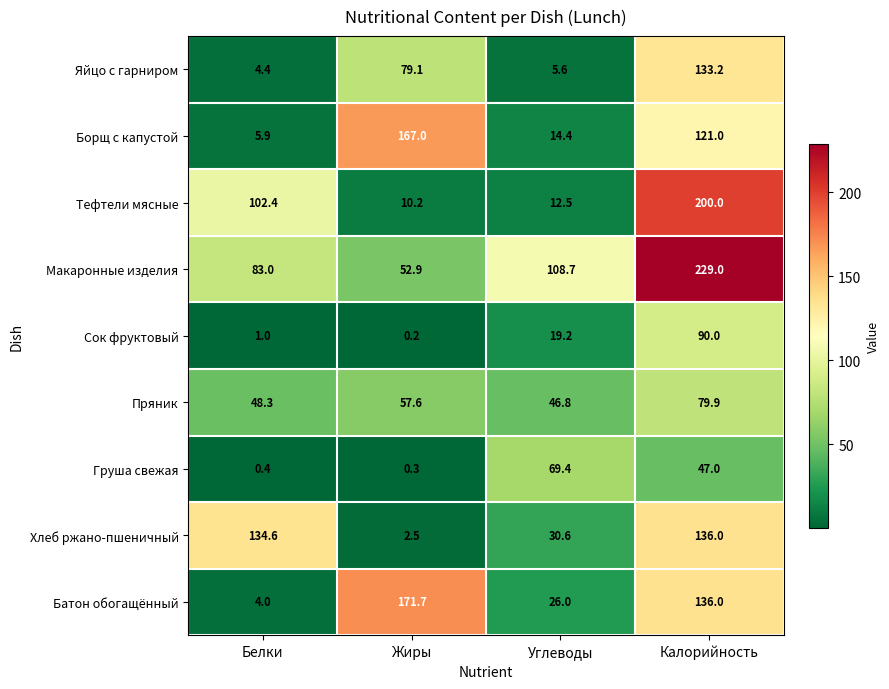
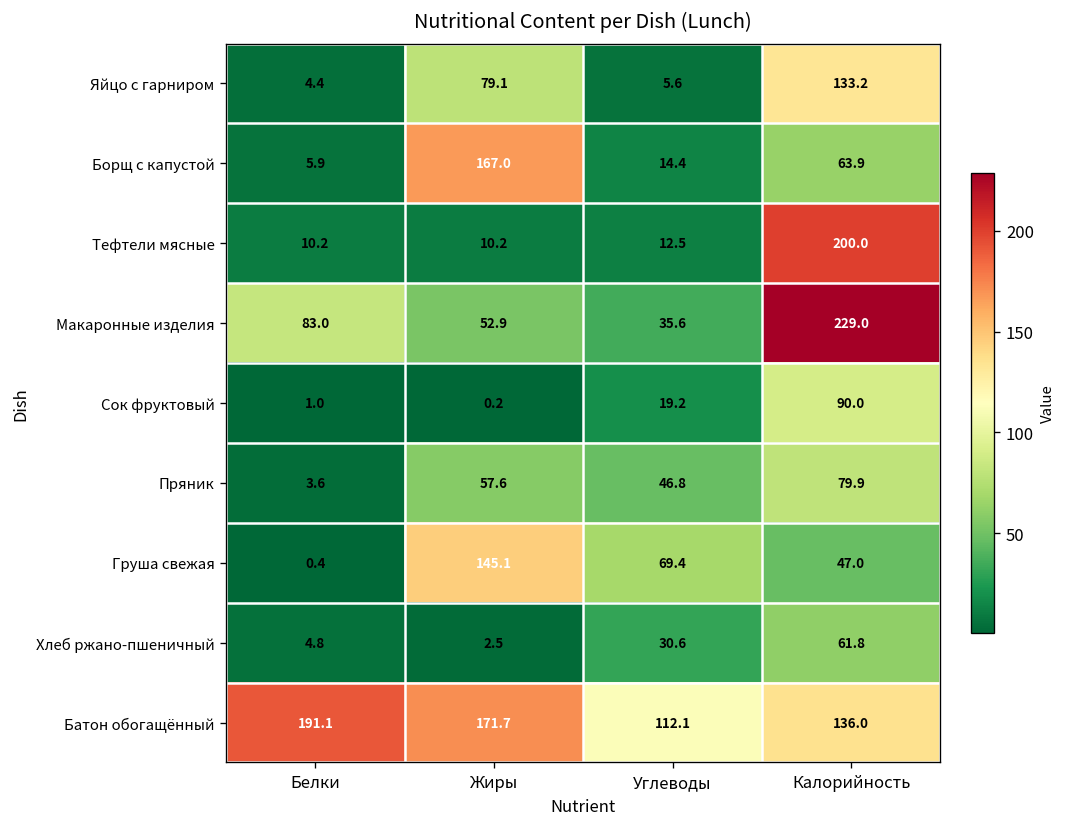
  {
    "Яйцо с гарниром": {
      "Белки": 4.4,
      "Жиры": 79.1,
      "Углеводы": 5.6,
      "Калорийность": 133.2
    },
    "Борщ с капустой": {
      "Белки": 5.9,
      "Жиры": 167.0,
      "Углеводы": 14.4,
-     "Калорийность": 121.0
+     "Калорийность": 63.9
    },
    "Тефтели мясные": {
-     "Белки": 102.4,
+     "Белки": 10.2,
      "Жиры": 10.2,
      "Углеводы": 12.5,
      "Калорийность": 200.0
    },
    "Макаронные изделия": {
      "Белки": 83.0,
      "Жиры": 52.9,
-     "Углеводы": 108.7,
+     "Углеводы": 35.6,
      "Калорийность": 229.0
    },
    "Сок фруктовый": {
      "Белки": 1.0,
      "Жиры": 0.2,
      "Углеводы": 19.2,
      "Калорийность": 90.0
    },
    "Пряник": {
-     "Белки": 48.3,
+     "Белки": 3.6,
      "Жиры": 57.6,
      "Углеводы": 46.8,
      "Калорийность": 79.9
    },
    "Груша свежая": {
      "Белки": 0.4,
-     "Жиры": 0.3,
+     "Жиры": 145.1,
      "Углеводы": 69.4,
      "Калорийность": 47.0
    },
    "Хлеб ржано-пшеничный": {
-     "Белки": 134.6,
+     "Белки": 4.8,
      "Жиры": 2.5,
      "Углеводы": 30.6,
-     "Калорийность": 136.0
+     "Калорийность": 61.8
    },
    "Батон обогащённый": {
-     "Белки": 4.0,
+     "Белки": 191.1,
      "Жиры": 171.7,
-     "Углеводы": 26.0,
+     "Углеводы": 112.1,
      "Калорийность": 136.0
    }
  }
